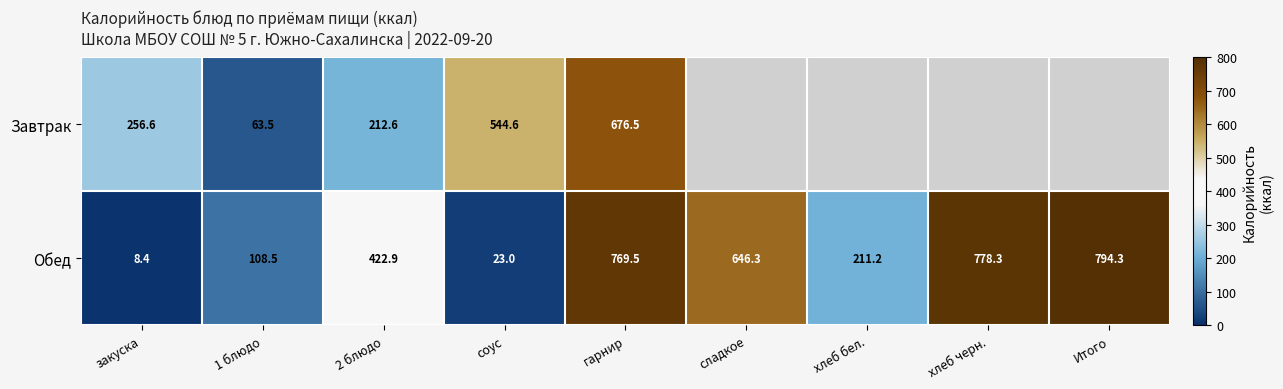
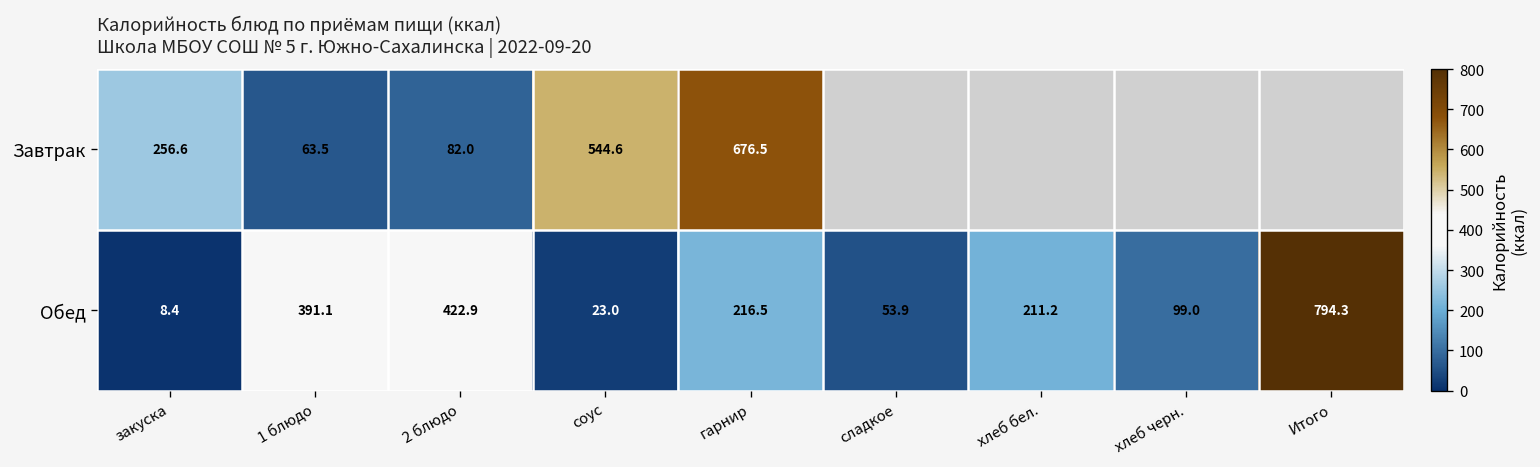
  {
    "Завтрак": {
      "закуска": 256.6,
      "1 блюдо": 63.5,
-     "2 блюдо": 212.6,
+     "2 блюдо": 82.0,
      "соус": 544.6,
      "гарнир": 676.5
    },
    "Обед": {
      "закуска": 8.4,
-     "1 блюдо": 108.5,
+     "1 блюдо": 391.1,
      "2 блюдо": 422.9,
      "соус": 23.0,
-     "гарнир": 769.5,
-     "сладкое": 646.3,
+     "гарнир": 216.5,
+     "сладкое": 53.9,
      "хлеб бел.": 211.2,
-     "хлеб черн.": 778.3,
+     "хлеб черн.": 99.0,
      "Итого": 794.3
    }
  }
